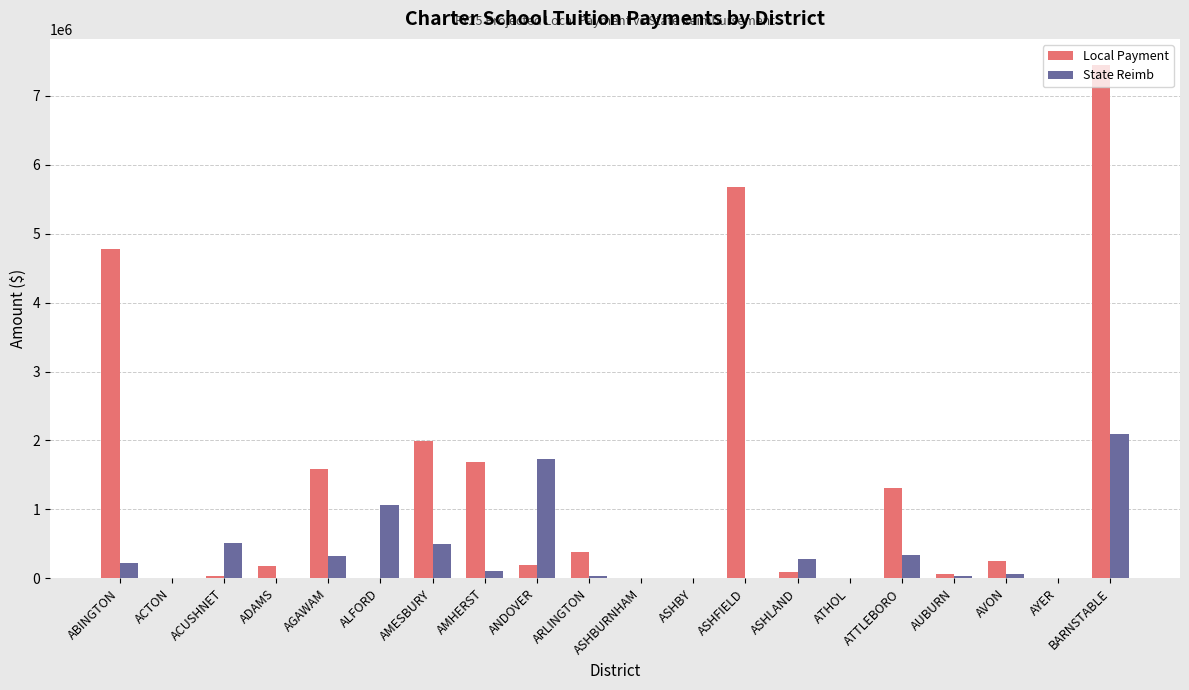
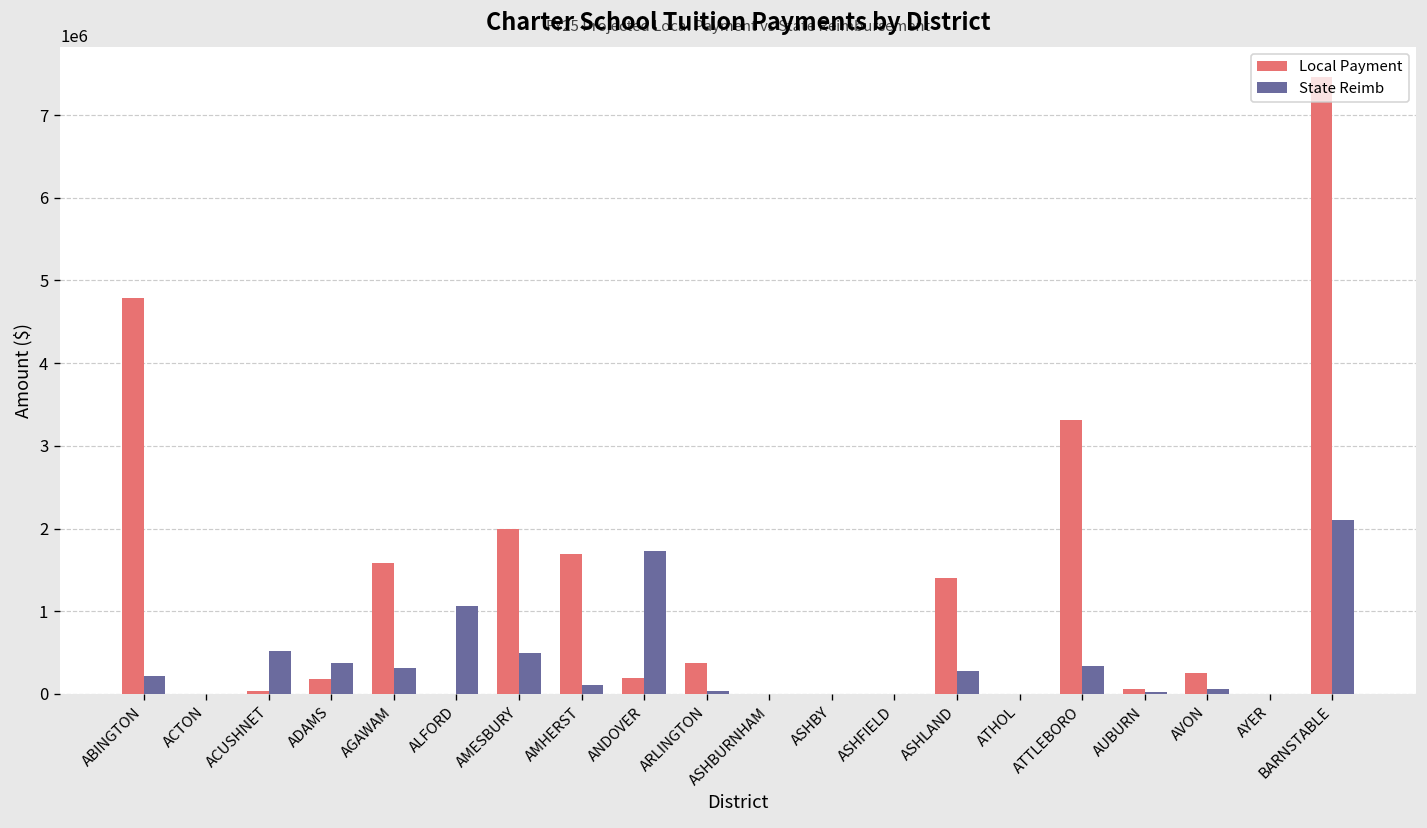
  {
    "Local Payment": {
      "ABINGTON": 4800000,
      "ACTON": 0,
      "ACUSHNET": 0,
      "ADAMS": 200000,
      "AGAWAM": 1600000,
      "ALFORD": 0,
      "AMESBURY": 2000000,
      "AMHERST": 1700000,
      "ANDOVER": 200000,
      "ARLINGTON": 400000,
      "ASHBURNHAM": 0,
      "ASHBY": 0,
-     "ASHFIELD": 5700000,
-     "ASHLAND": 100000,
+     "ASHFIELD": 0,
+     "ASHLAND": 1400000,
      "ATHOL": 0,
-     "ATTLEBORO": 1300000,
+     "ATTLEBORO": 3300000,
      "AUBURN": 100000,
      "AVON": 300000,
      "AYER": 0
    },
    "State Reimb": {
      "ABINGTON": 200000,
      "ACTON": 0,
      "ACUSHNET": 500000,
-     "ADAMS": 0,
+     "ADAMS": 400000,
      "AGAWAM": 300000,
      "ALFORD": 1100000,
      "AMESBURY": 500000,
      "AMHERST": 100000,
      "ANDOVER": 1700000,
      "ARLINGTON": 0,
      "ASHBURNHAM": 0,
      "ASHBY": 0,
      "ASHFIELD": 0,
      "ASHLAND": 300000,
      "ATHOL": 0,
      "ATTLEBORO": 300000,
      "AVON": 100000,
      "AYER": 0,
      "BARNSTABLE": 2100000
    }
  }
